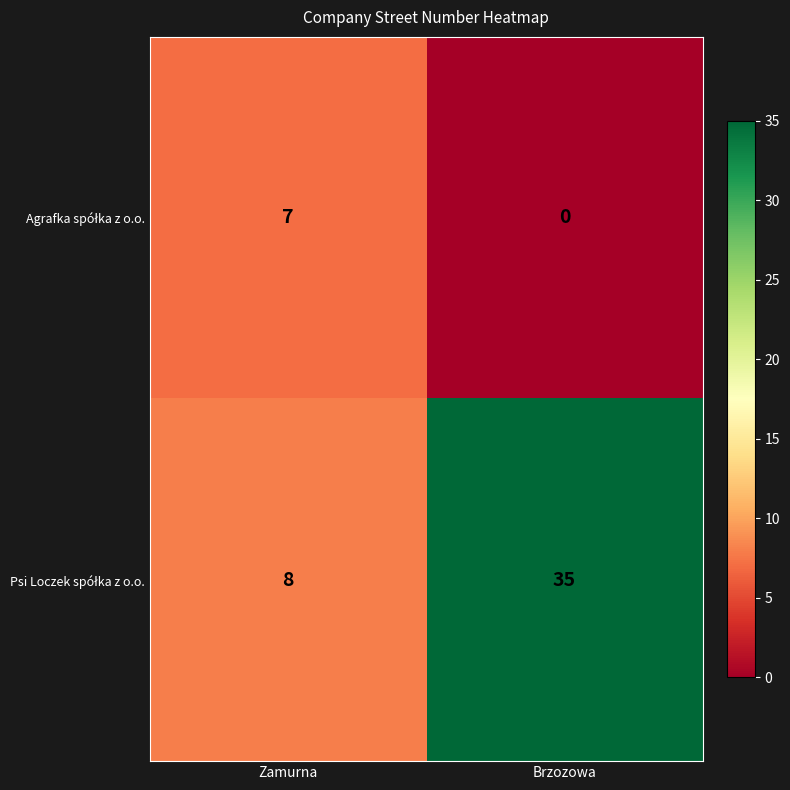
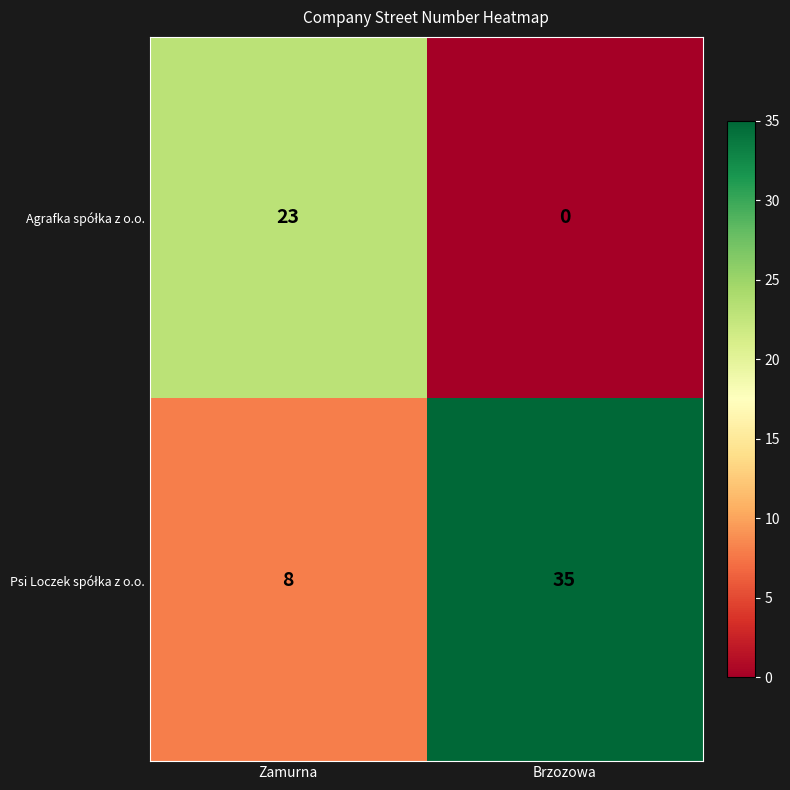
  {
    "Agrafka spółka z o.o.": {
-     "Zamurna": 7,
+     "Zamurna": 23,
      "Brzozowa": 0
    },
    "Psi Loczek spółka z o.o.": {
      "Zamurna": 8,
      "Brzozowa": 35
    }
  }
